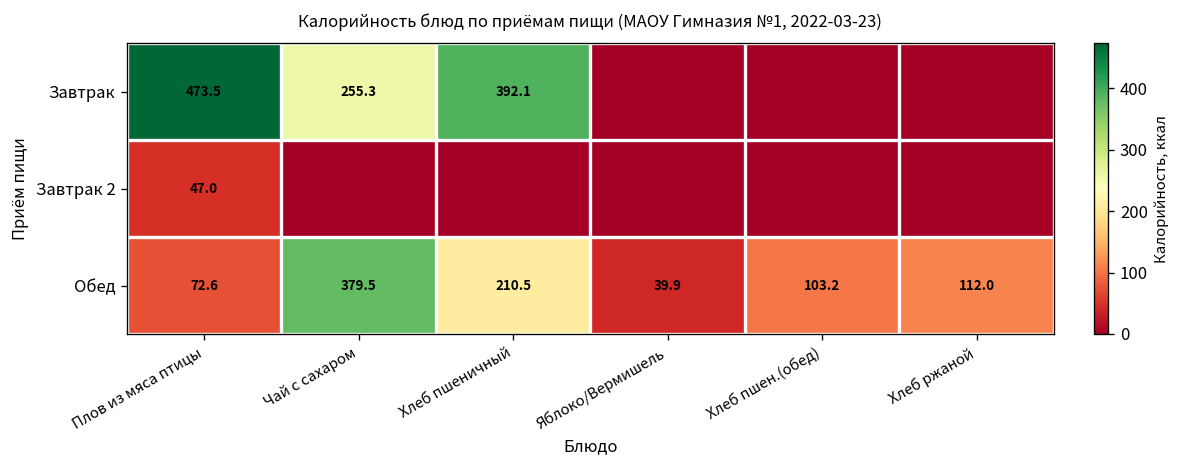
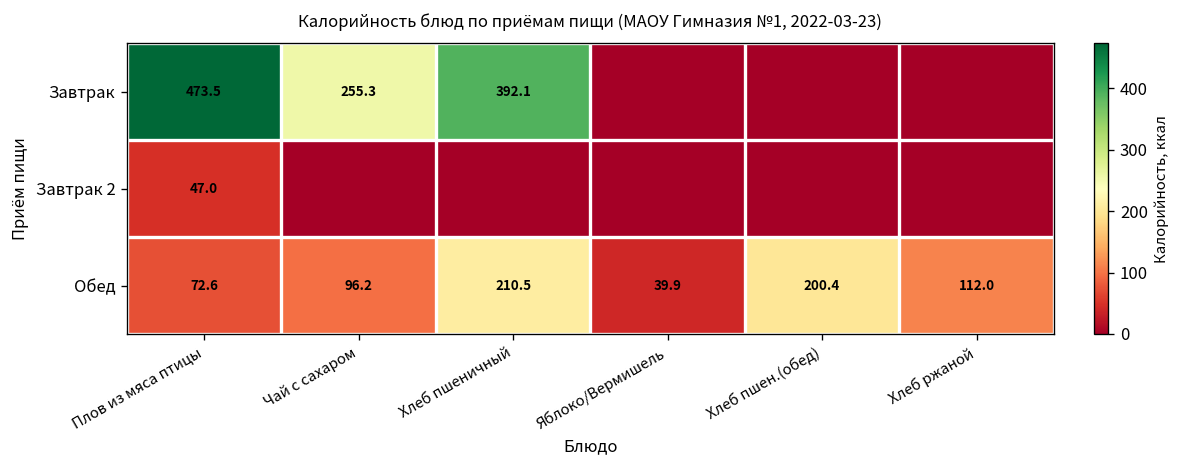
  {
    "Завтрак": {
      "Плов из мяса птицы": 473.5,
      "Чай с сахаром": 255.3,
      "Хлеб пшеничный": 392.1
    },
    "Завтрак 2": {
      "Плов из мяса птицы": 47.0
    },
    "Обед": {
      "Плов из мяса птицы": 72.6,
-     "Чай с сахаром": 379.5,
+     "Чай с сахаром": 96.2,
      "Хлеб пшеничный": 210.5,
      "Яблоко/Вермишель": 39.9,
-     "Хлеб пшен.(обед)": 103.2,
+     "Хлеб пшен.(обед)": 200.4,
      "Хлеб ржаной": 112.0
    }
  }
